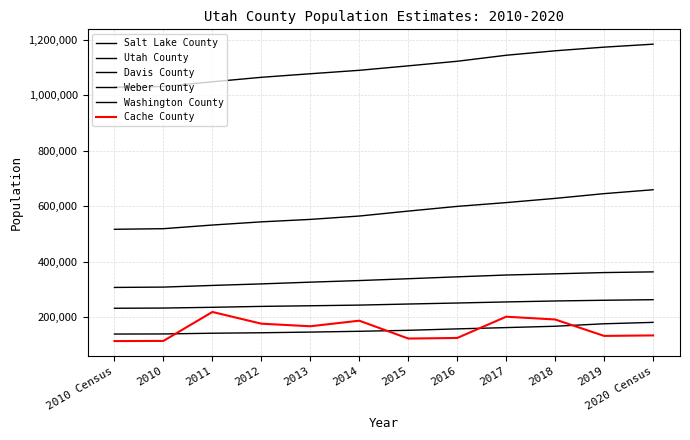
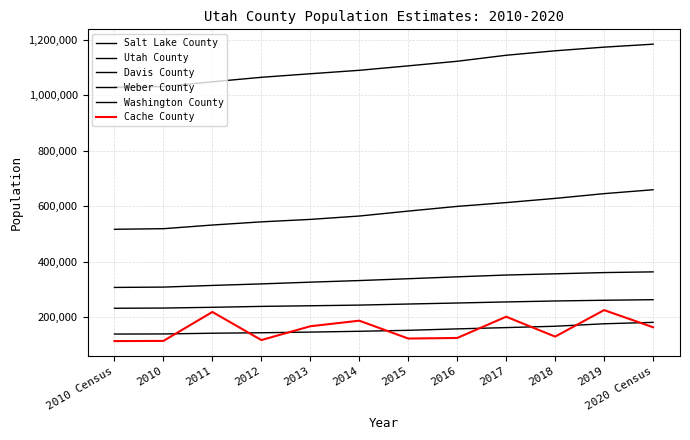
  {
    "Cache County": {
      "2010 Census": "110,000",
      "2010": "110,000",
      "2011": "220,000",
-     "2012": "180,000",
+     "2012": "120,000",
      "2013": "170,000",
      "2014": "190,000",
      "2015": "120,000",
      "2016": "120,000",
      "2017": "200,000",
-     "2018": "190,000",
-     "2019": "130,000",
-     "2020 Census": "130,000"
+     "2018": "130,000",
+     "2019": "220,000",
+     "2020 Census": "160,000"
    }
  }
